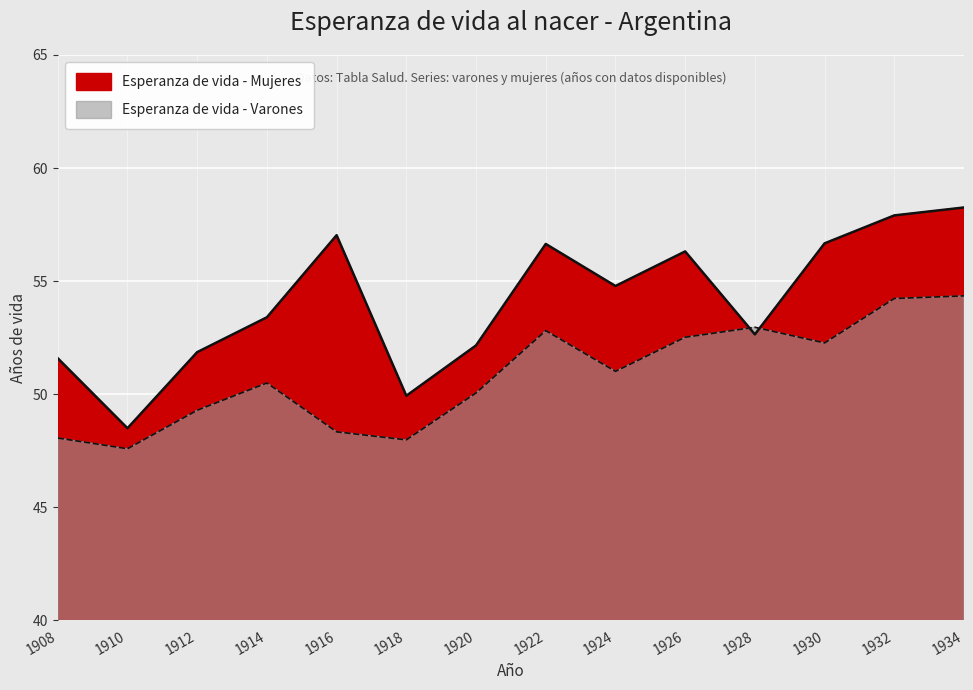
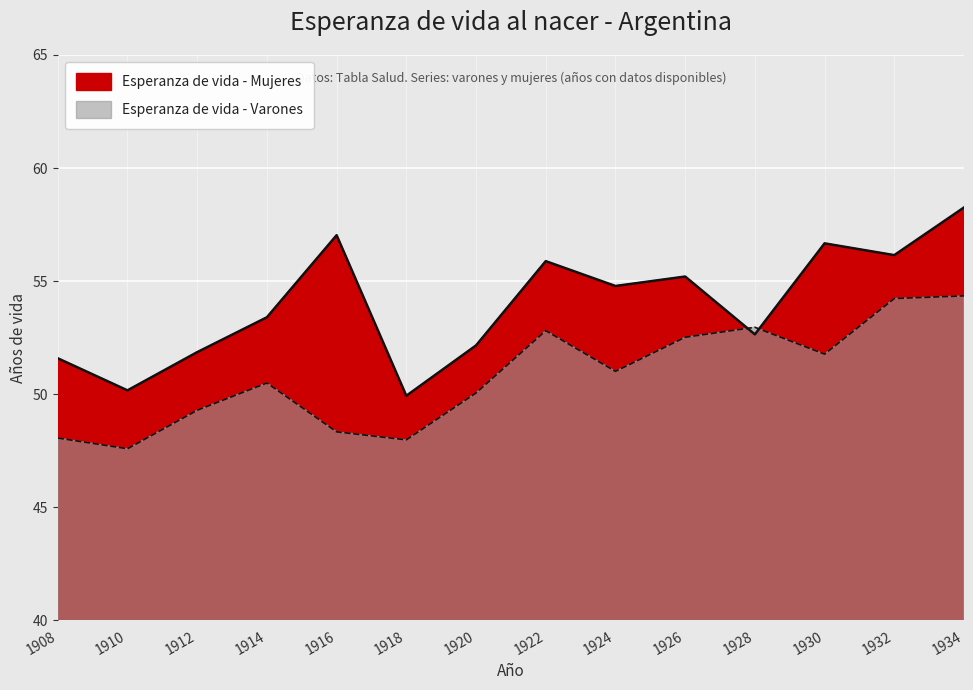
  {
    "Esperanza de vida - Mujeres": {
      "1908": 51.6,
-     "1910": 48.5,
+     "1910": 50.2,
      "1912": 51.9,
      "1914": 53.4,
      "1916": 57.0,
      "1918": 49.9,
      "1920": 52.2,
-     "1922": 56.6,
+     "1922": 55.9,
      "1924": 54.8,
-     "1926": 56.3,
+     "1926": 55.2,
      "1928": 52.6,
      "1930": 56.7,
-     "1932": 57.9,
+     "1932": 56.1,
      "1934": 58.3
    },
    "Esperanza de vida - Varones": {
      "1908": 48.1,
      "1910": 47.6,
      "1912": 49.3,
      "1914": 50.5,
      "1916": 48.3,
      "1918": 48.0,
      "1920": 50.0,
      "1922": 52.8,
      "1924": 51.0,
      "1926": 52.5,
      "1928": 53.0,
-     "1930": 52.3,
+     "1930": 51.8,
      "1932": 54.2,
      "1934": 54.3
    }
  }
